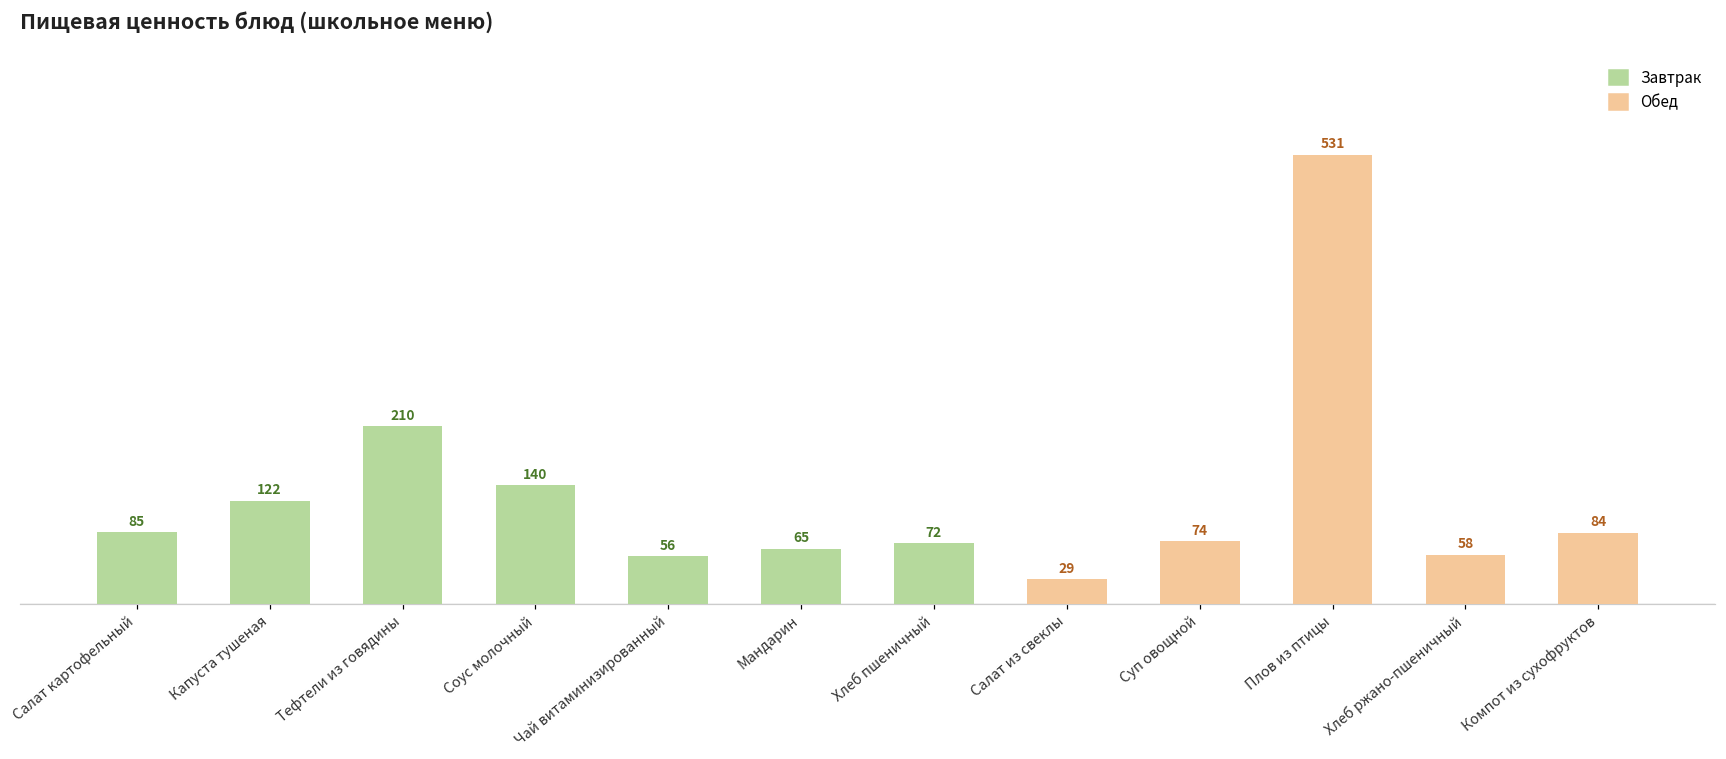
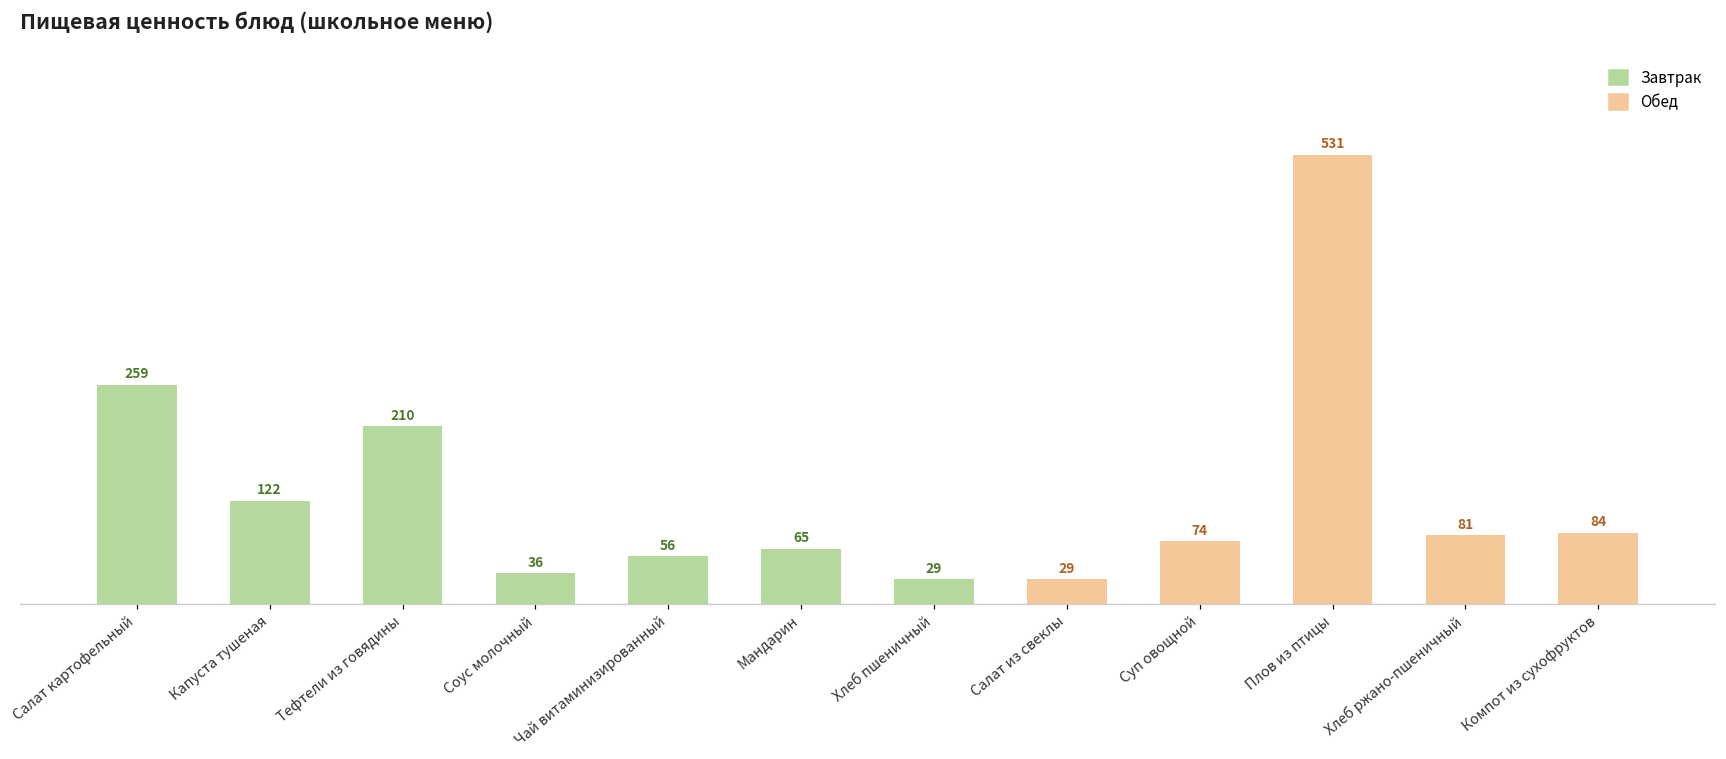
  {
-   "Салат картофельный": 85,
+   "Салат картофельный": 259,
    "Капуста тушеная": 122,
    "Тефтели из говядины": 210,
-   "Соус молочный": 140,
+   "Соус молочный": 36,
    "Чай витаминизированный": 56,
    "Мандарин": 65,
-   "Хлеб пшеничный": 72,
+   "Хлеб пшеничный": 29,
    "Салат из свеклы": 29,
    "Суп овощной": 74,
    "Плов из птицы": 531,
-   "Хлеб ржано-пшеничный": 58,
+   "Хлеб ржано-пшеничный": 81,
    "Компот из сухофруктов": 84
  }
